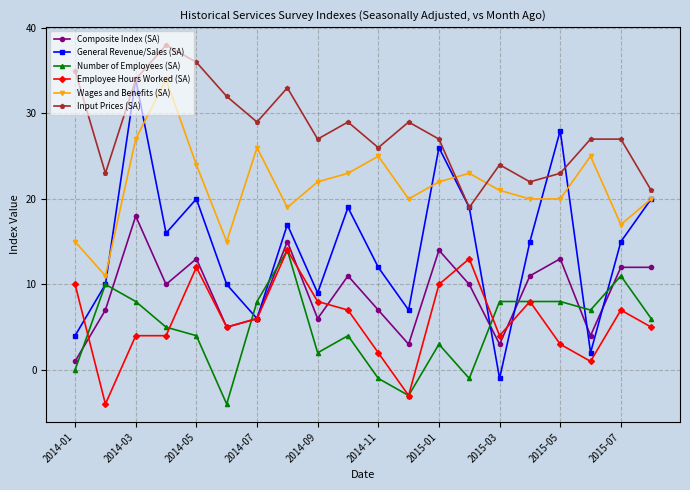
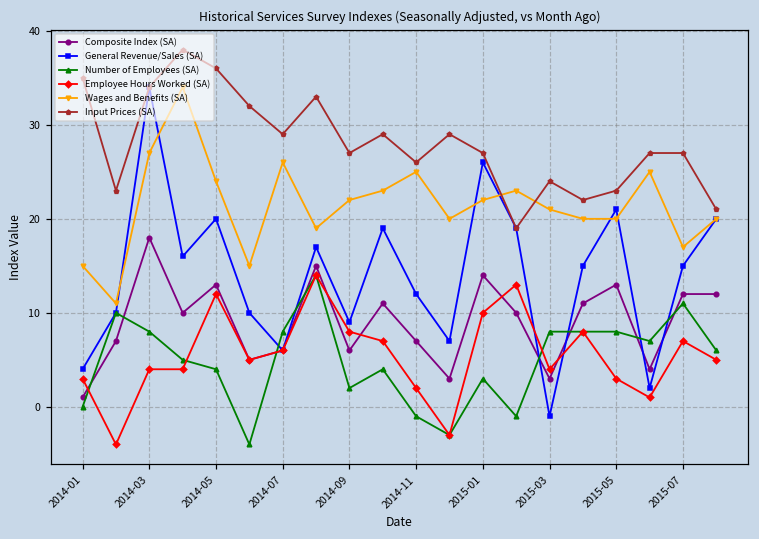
  {
    "Composite Index (SA)": {
      "2014-01": 1,
      "2014-03": 18,
      "2014-05": 13,
      "2014-09": 6,
      "2014-11": 7,
      "2015-01": 14,
      "2015-03": 3,
      "2015-05": 13,
      "2015-07": 12
    },
    "General Revenue/Sales (SA)": {
      "2014-01": 4,
      "2014-05": 20,
      "2014-09": 9,
      "2014-11": 12,
      "2015-01": 26,
      "2015-03": -1,
-     "2015-05": 28,
+     "2015-05": 21,
      "2015-07": 15
    },
    "Number of Employees (SA)": {
      "2014-01": 0,
      "2014-03": 8,
      "2014-05": 4,
      "2014-07": 8,
      "2014-09": 2,
      "2014-11": -1,
      "2015-01": 3,
      "2015-03": 8,
      "2015-05": 8,
      "2015-07": 11
    },
    "Employee Hours Worked (SA)": {
-     "2014-01": 10,
+     "2014-01": 3,
      "2014-03": 4,
      "2014-05": 12,
      "2014-09": 8,
      "2014-11": 2,
      "2015-01": 10,
      "2015-03": 4,
      "2015-05": 3,
      "2015-07": 7
    },
    "Wages and Benefits (SA)": {
      "2014-01": 15,
      "2014-03": 27,
      "2014-05": 24,
      "2014-07": 26,
      "2014-09": 22,
      "2014-11": 25,
      "2015-01": 22,
      "2015-03": 21,
      "2015-05": 20,
      "2015-07": 17
    },
    "Input Prices (SA)": {
      "2014-05": 36,
      "2014-07": 29,
      "2014-09": 27,
      "2014-11": 26,
      "2015-01": 27,
      "2015-03": 24,
      "2015-05": 23,
      "2015-07": 27
    }
  }
